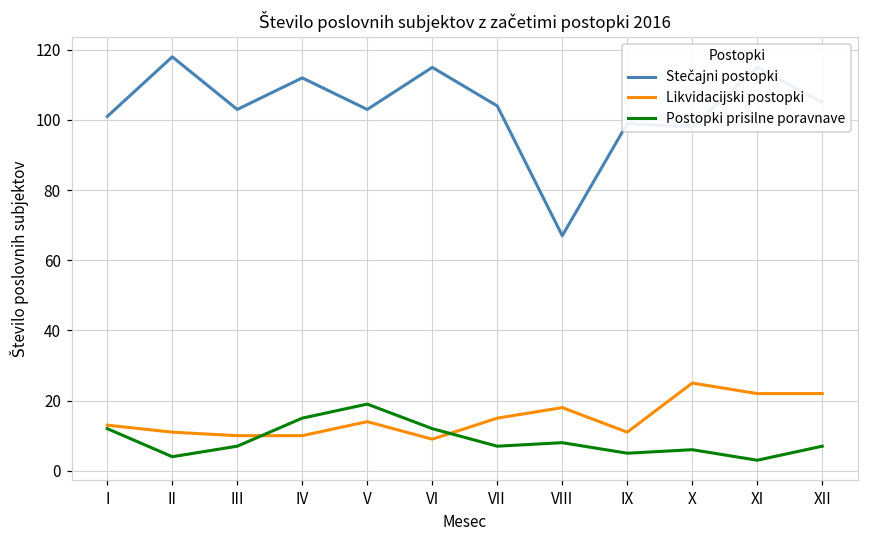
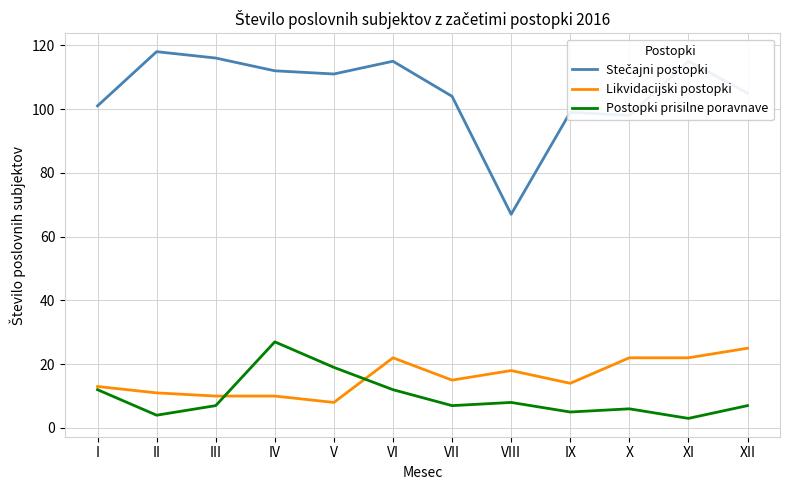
  {
    "Stečajni postopki": {
      "I": 101,
      "II": 118,
-     "III": 103,
+     "III": 116,
      "IV": 112,
-     "V": 103,
+     "V": 111,
      "VI": 115,
      "VII": 104,
      "VIII": 67
    },
    "Likvidacijski postopki": {
      "I": 13,
      "II": 11,
      "III": 10,
      "IV": 10,
-     "V": 14,
-     "VI": 9,
+     "V": 8,
+     "VI": 22,
      "VII": 15,
      "VIII": 18,
-     "IX": 11,
-     "X": 25,
+     "IX": 14,
+     "X": 22,
      "XI": 22,
-     "XII": 22
+     "XII": 25
    },
    "Postopki prisilne poravnave": {
      "I": 12,
      "II": 4,
      "III": 7,
-     "IV": 15,
+     "IV": 27,
      "V": 19,
      "VI": 12,
      "VII": 7,
      "VIII": 8,
      "IX": 5,
      "X": 6,
      "XI": 3,
      "XII": 7
    }
  }
